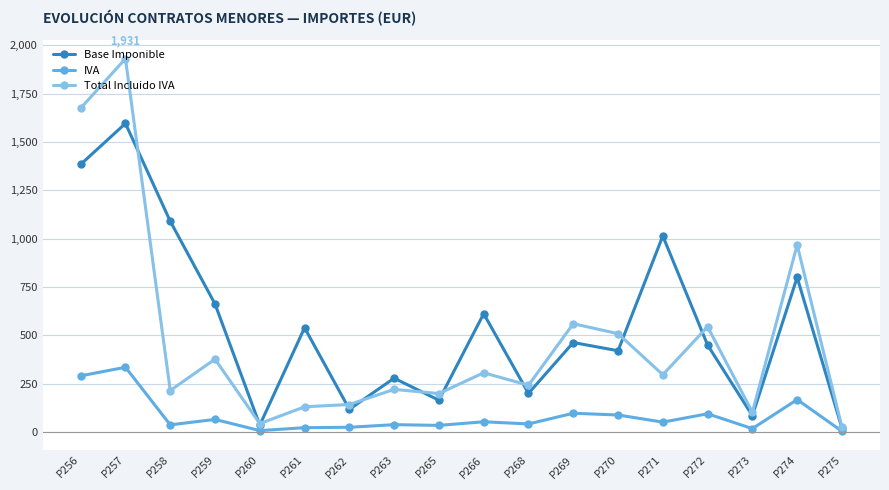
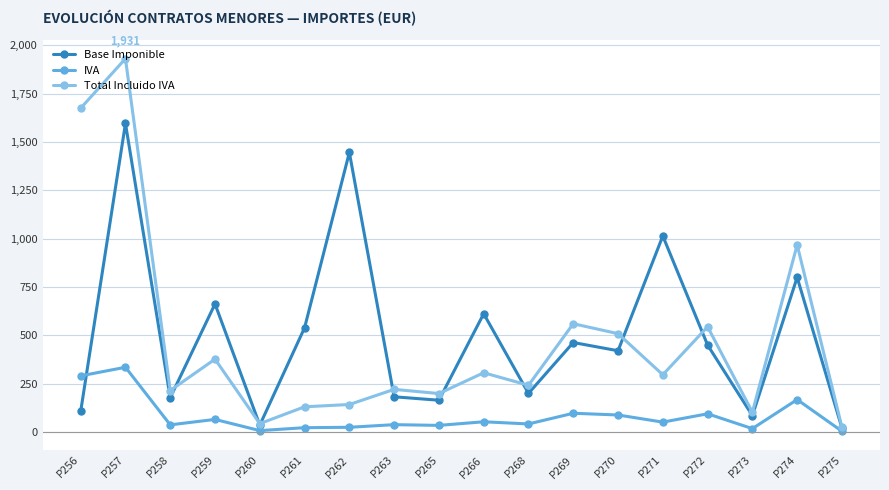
  {
    "Base Imponible": {
-     "P256": "1,380",
+     "P256": "110",
      "P257": "1,600",
-     "P258": "1,090",
+     "P258": "180",
      "P259": "660",
      "P261": "540",
-     "P262": "120",
-     "P263": "280",
+     "P262": "1,450",
+     "P263": "180",
      "P265": "160",
      "P266": "610",
      "P268": "200",
      "P269": "460",
      "P270": "420",
      "P271": "1,010",
      "P272": "450",
      "P273": "90",
      "P274": "800"
    }
  }
